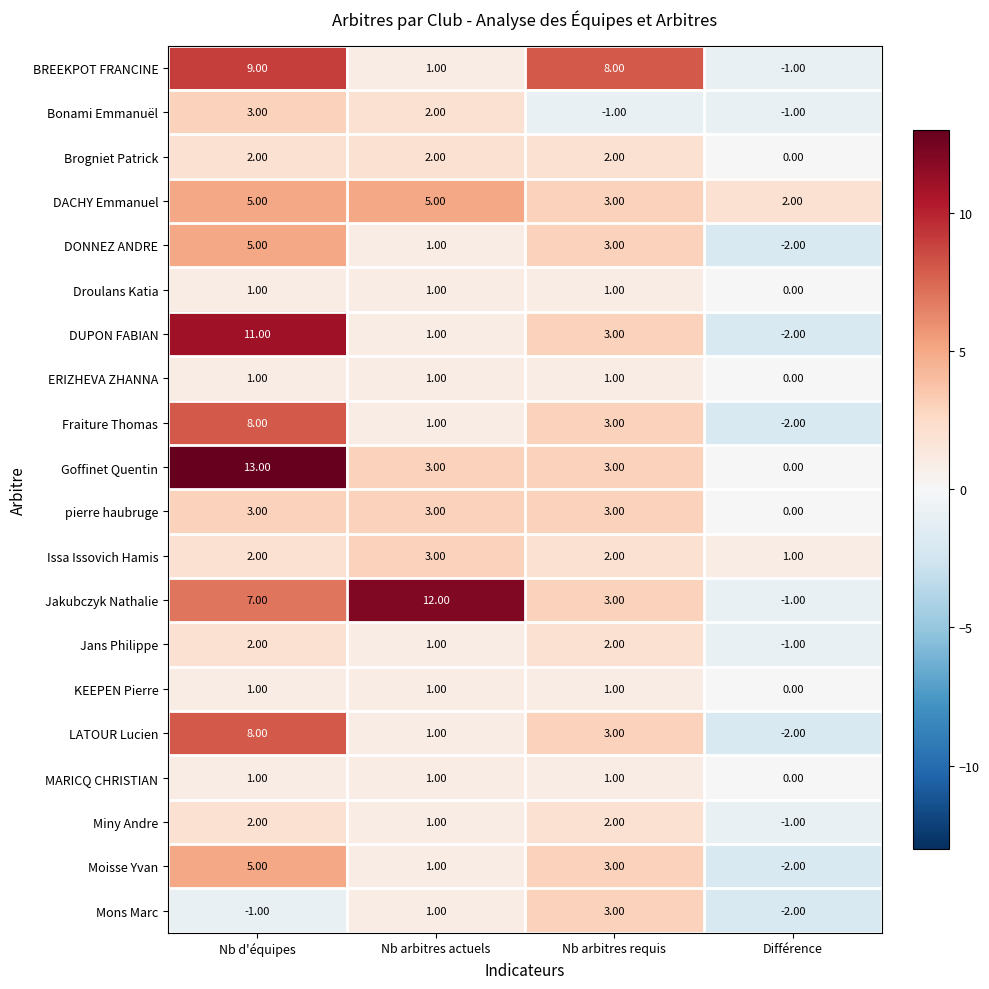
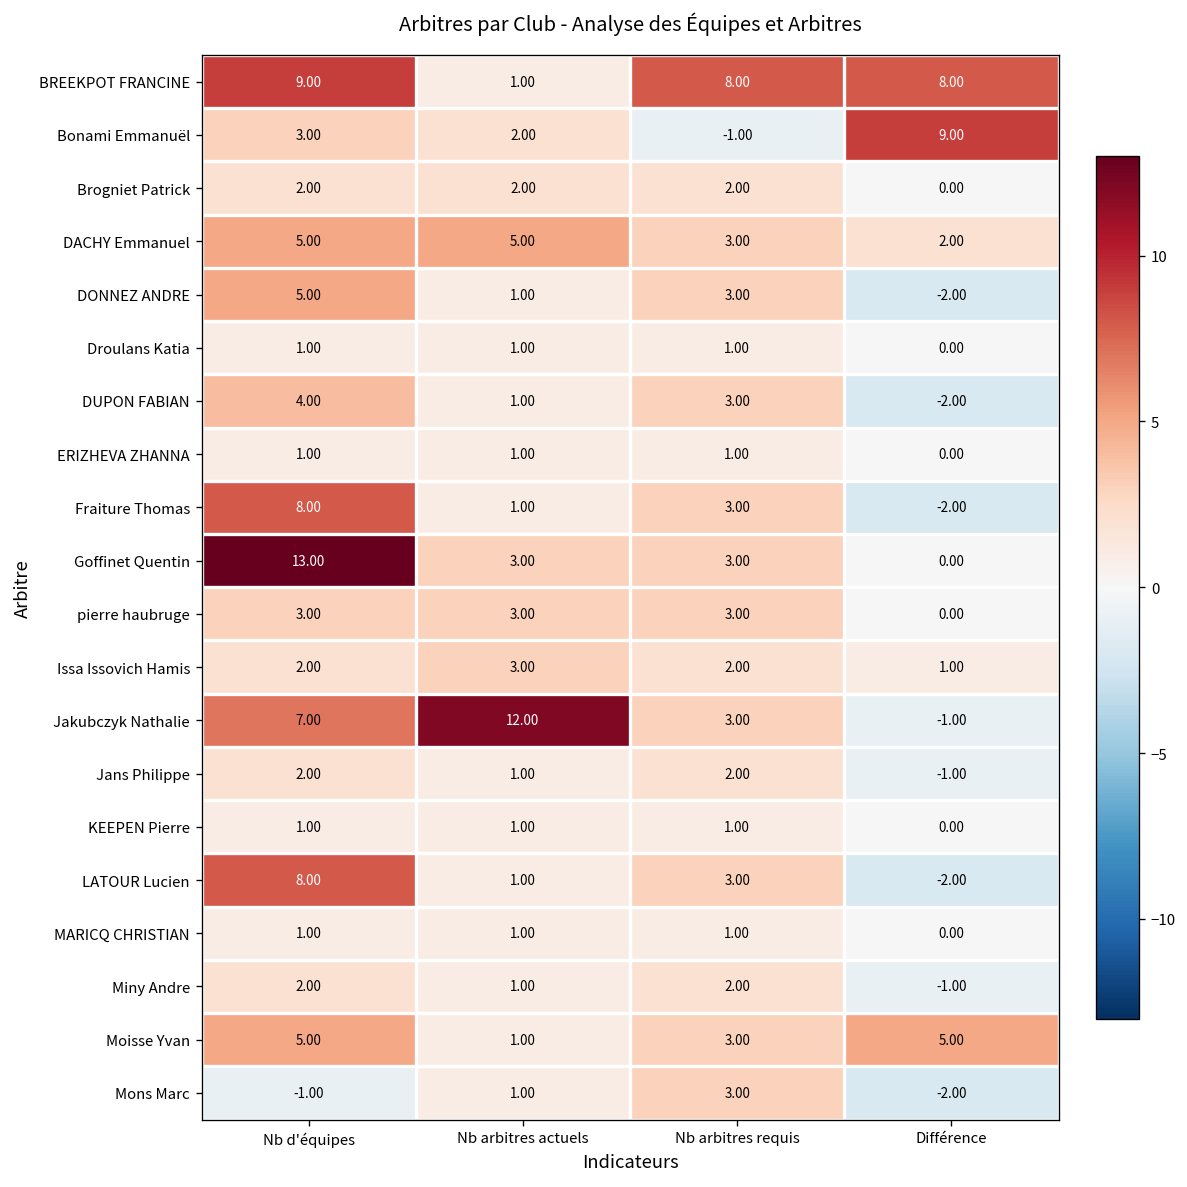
  {
    "BREEKPOT FRANCINE": {
      "Nb d'équipes": 9.00,
      "Nb arbitres actuels": 1.00,
      "Nb arbitres requis": 8.00,
-     "Différence": -1.00
+     "Différence": 8.00
    },
    "Bonami Emmanuël": {
      "Nb d'équipes": 3.00,
      "Nb arbitres actuels": 2.00,
      "Nb arbitres requis": -1.00,
-     "Différence": -1.00
+     "Différence": 9.00
    },
    "Brogniet Patrick": {
      "Nb d'équipes": 2.00,
      "Nb arbitres actuels": 2.00,
      "Nb arbitres requis": 2.00,
      "Différence": 0.00
    },
    "DACHY Emmanuel": {
      "Nb d'équipes": 5.00,
      "Nb arbitres actuels": 5.00,
      "Nb arbitres requis": 3.00,
      "Différence": 2.00
    },
    "DONNEZ ANDRE": {
      "Nb d'équipes": 5.00,
      "Nb arbitres actuels": 1.00,
      "Nb arbitres requis": 3.00,
      "Différence": -2.00
    },
    "Droulans Katia": {
      "Nb d'équipes": 1.00,
      "Nb arbitres actuels": 1.00,
      "Nb arbitres requis": 1.00,
      "Différence": 0.00
    },
    "DUPON FABIAN": {
-     "Nb d'équipes": 11.00,
+     "Nb d'équipes": 4.00,
      "Nb arbitres actuels": 1.00,
      "Nb arbitres requis": 3.00,
      "Différence": -2.00
    },
    "ERIZHEVA ZHANNA": {
      "Nb d'équipes": 1.00,
      "Nb arbitres actuels": 1.00,
      "Nb arbitres requis": 1.00,
      "Différence": 0.00
    },
    "Fraiture Thomas": {
      "Nb d'équipes": 8.00,
      "Nb arbitres actuels": 1.00,
      "Nb arbitres requis": 3.00,
      "Différence": -2.00
    },
    "Goffinet Quentin": {
      "Nb d'équipes": 13.00,
      "Nb arbitres actuels": 3.00,
      "Nb arbitres requis": 3.00,
      "Différence": 0.00
    },
    "pierre haubruge": {
      "Nb d'équipes": 3.00,
      "Nb arbitres actuels": 3.00,
      "Nb arbitres requis": 3.00,
      "Différence": 0.00
    },
    "Issa Issovich Hamis": {
      "Nb d'équipes": 2.00,
      "Nb arbitres actuels": 3.00,
      "Nb arbitres requis": 2.00,
      "Différence": 1.00
    },
    "Jakubczyk Nathalie": {
      "Nb d'équipes": 7.00,
      "Nb arbitres actuels": 12.00,
      "Nb arbitres requis": 3.00,
      "Différence": -1.00
    },
    "Jans Philippe": {
      "Nb d'équipes": 2.00,
      "Nb arbitres actuels": 1.00,
      "Nb arbitres requis": 2.00,
      "Différence": -1.00
    },
    "KEEPEN Pierre": {
      "Nb d'équipes": 1.00,
      "Nb arbitres actuels": 1.00,
      "Nb arbitres requis": 1.00,
      "Différence": 0.00
    },
    "LATOUR Lucien": {
      "Nb d'équipes": 8.00,
      "Nb arbitres actuels": 1.00,
      "Nb arbitres requis": 3.00,
      "Différence": -2.00
    },
    "MARICQ CHRISTIAN": {
      "Nb d'équipes": 1.00,
      "Nb arbitres actuels": 1.00,
      "Nb arbitres requis": 1.00,
      "Différence": 0.00
    },
    "Miny Andre": {
      "Nb d'équipes": 2.00,
      "Nb arbitres actuels": 1.00,
      "Nb arbitres requis": 2.00,
      "Différence": -1.00
    },
    "Moisse Yvan": {
      "Nb d'équipes": 5.00,
      "Nb arbitres actuels": 1.00,
      "Nb arbitres requis": 3.00,
-     "Différence": -2.00
+     "Différence": 5.00
    },
    "Mons Marc": {
      "Nb d'équipes": -1.00,
      "Nb arbitres actuels": 1.00,
      "Nb arbitres requis": 3.00,
      "Différence": -2.00
    }
  }
